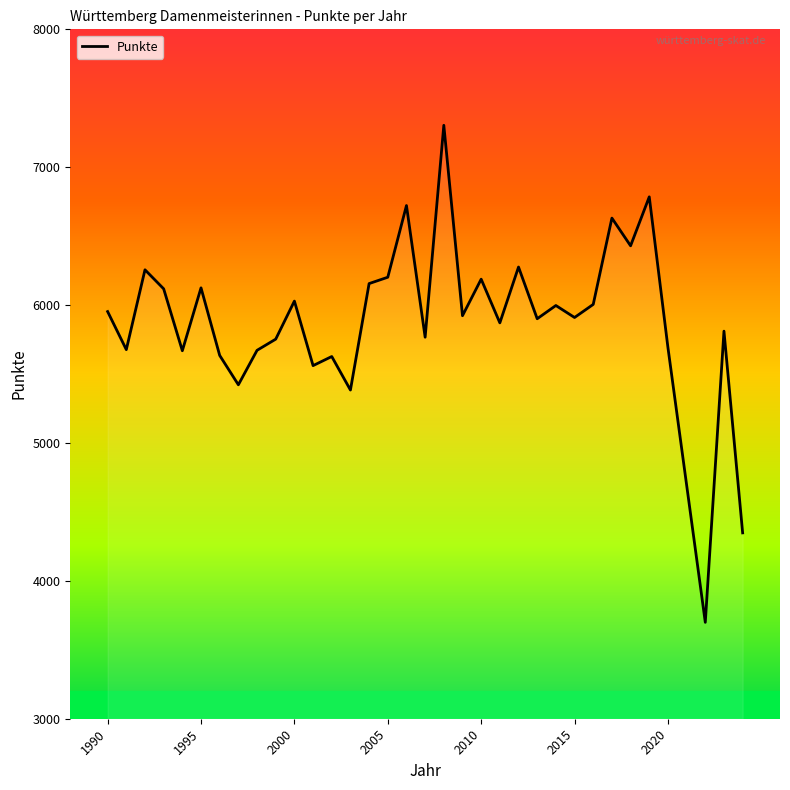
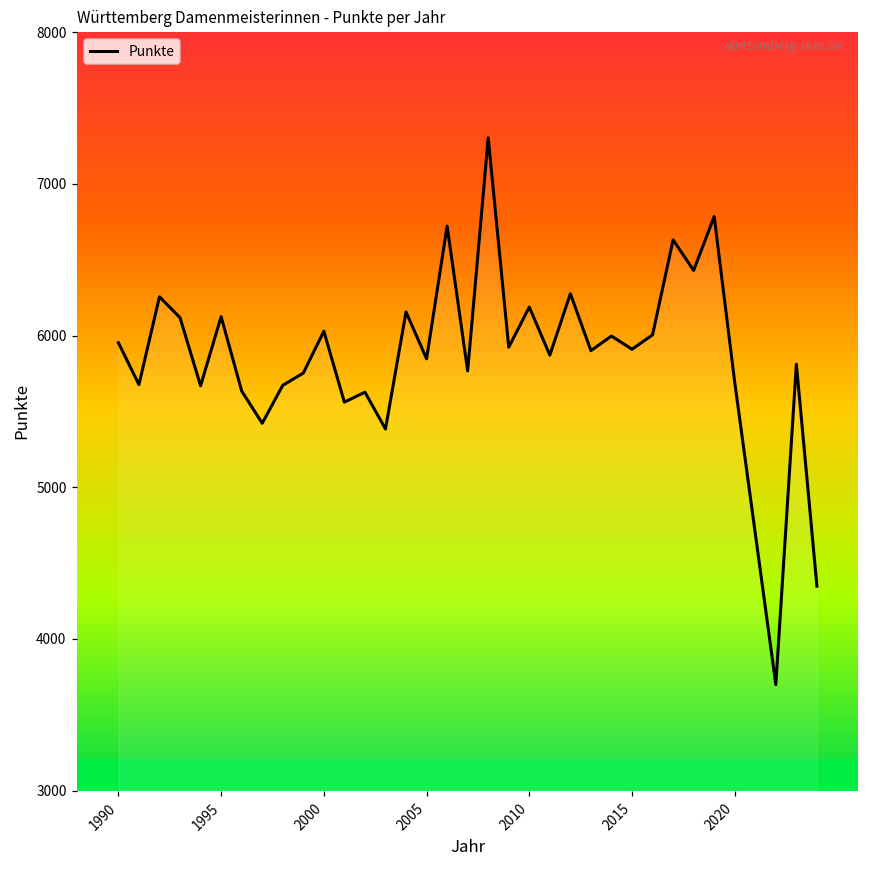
  {
    "1990": 5950,
    "1995": 6130,
    "2000": 6030,
-   "2005": 6200,
+   "2005": 5850,
    "2010": 6190,
    "2015": 5910,
    "2020": 5690
  }
